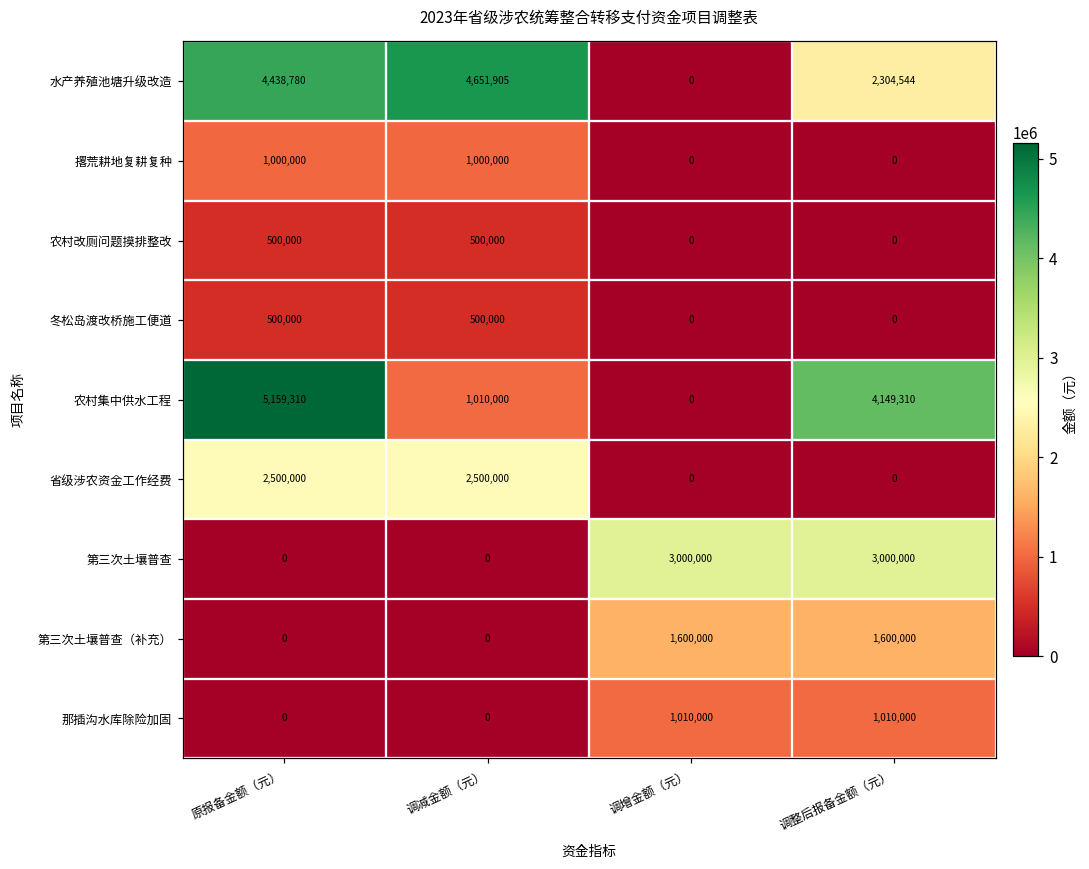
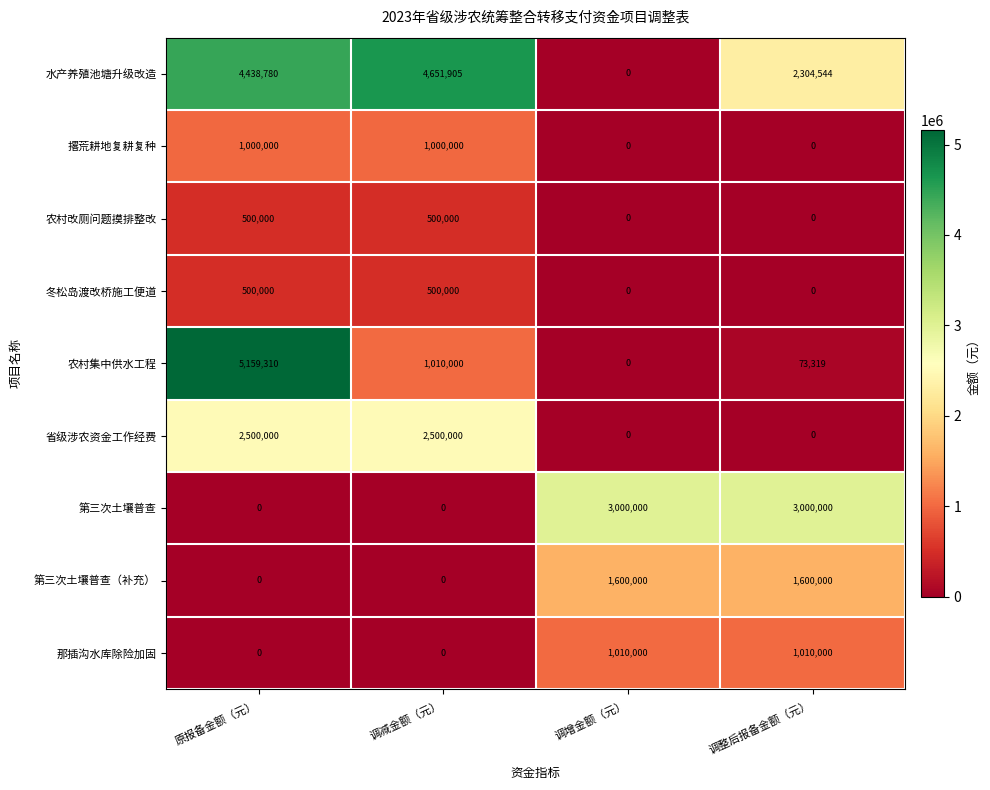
  {
    "水产养殖池塘升级改造": {
      "原报备金额（元）": "4,438,780",
      "调减金额（元）": "4,651,905",
      "调增金额（元）": "0",
      "调整后报备金额（元）": "2,304,544"
    },
    "撂荒耕地复耕复种": {
      "原报备金额（元）": "1,000,000",
      "调减金额（元）": "1,000,000",
      "调增金额（元）": "0",
      "调整后报备金额（元）": "0"
    },
    "农村改厕问题摸排整改": {
      "原报备金额（元）": "500,000",
      "调减金额（元）": "500,000",
      "调增金额（元）": "0",
      "调整后报备金额（元）": "0"
    },
    "冬松岛渡改桥施工便道": {
      "原报备金额（元）": "500,000",
      "调减金额（元）": "500,000",
      "调增金额（元）": "0",
      "调整后报备金额（元）": "0"
    },
    "农村集中供水工程": {
      "原报备金额（元）": "5,159,310",
      "调减金额（元）": "1,010,000",
      "调增金额（元）": "0",
-     "调整后报备金额（元）": "4,149,310"
+     "调整后报备金额（元）": "73,319"
    },
    "省级涉农资金工作经费": {
      "原报备金额（元）": "2,500,000",
      "调减金额（元）": "2,500,000",
      "调增金额（元）": "0",
      "调整后报备金额（元）": "0"
    },
    "第三次土壤普查": {
      "原报备金额（元）": "0",
      "调减金额（元）": "0",
      "调增金额（元）": "3,000,000",
      "调整后报备金额（元）": "3,000,000"
    },
    "第三次土壤普查（补充）": {
      "原报备金额（元）": "0",
      "调减金额（元）": "0",
      "调增金额（元）": "1,600,000",
      "调整后报备金额（元）": "1,600,000"
    },
    "那插沟水库除险加固": {
      "原报备金额（元）": "0",
      "调减金额（元）": "0",
      "调增金额（元）": "1,010,000",
      "调整后报备金额（元）": "1,010,000"
    }
  }
